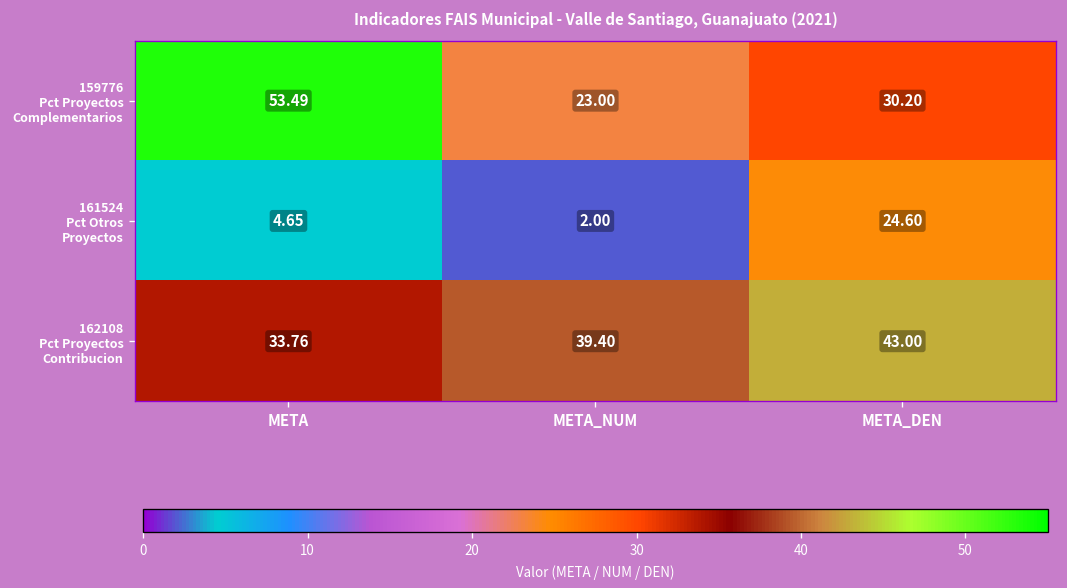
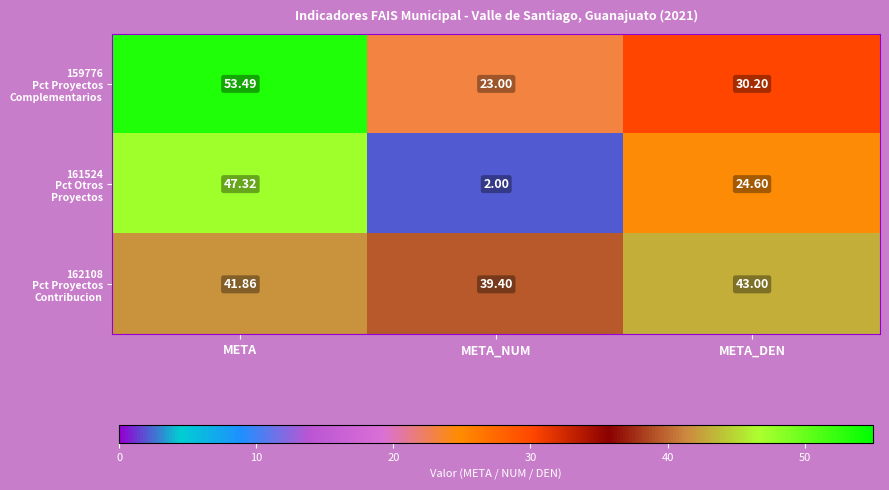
  {
    "161524 Pct Otros Proyectos": {
-     "META": 4.65
+     "META": 47.32
    },
    "162108 Pct Proyectos Contribucion": {
-     "META": 33.76
+     "META": 41.86
    }
  }
